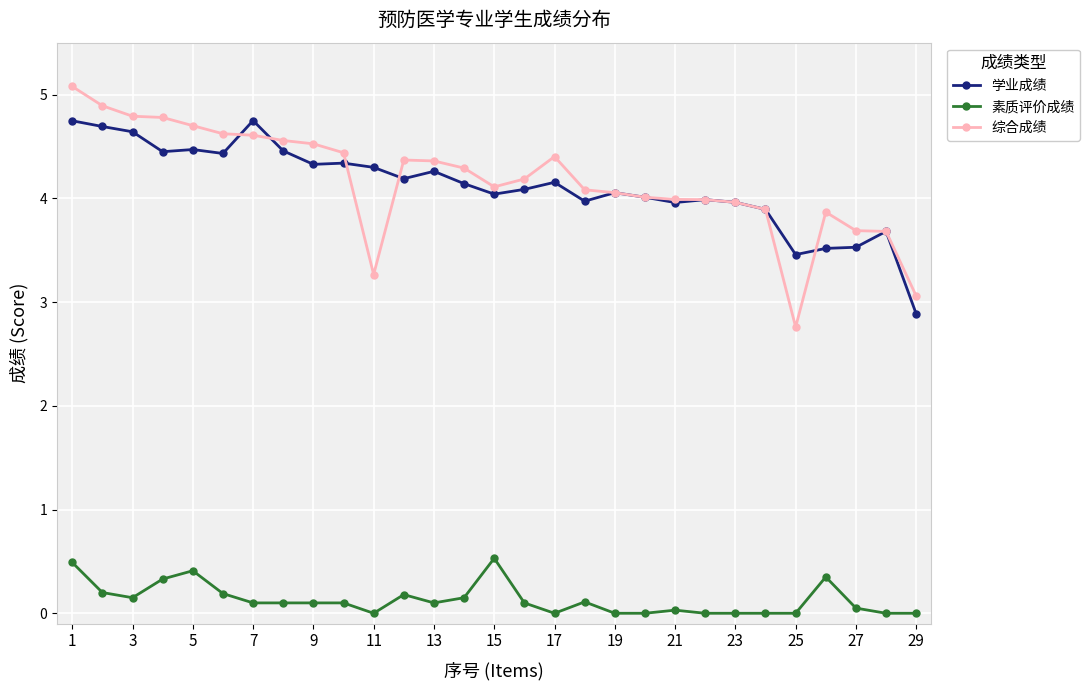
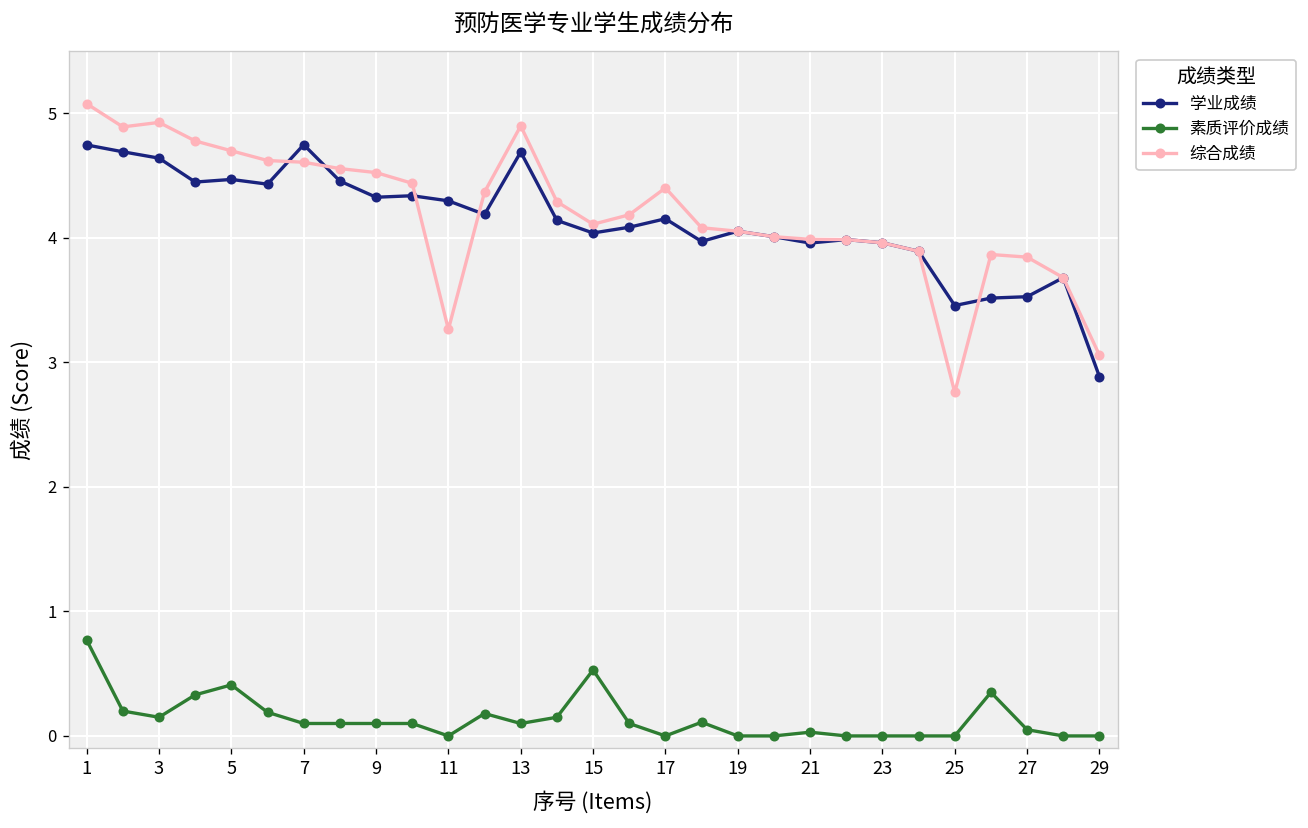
  {
    "学业成绩": {
      "1": 4.75,
      "3": 4.64,
      "5": 4.47,
      "7": 4.75,
      "9": 4.33,
      "11": 4.30,
-     "13": 4.26,
+     "13": 4.69,
      "15": 4.04,
      "17": 4.15,
      "21": 3.96,
      "25": 3.46,
      "27": 3.53,
      "29": 2.89
    },
    "素质评价成绩": {
-     "1": 0.49,
+     "1": 0.77,
      "3": 0.15,
      "5": 0.41,
      "7": 0.10,
      "9": 0.10,
      "11": 0.00,
      "13": 0.10,
      "15": 0.53,
      "17": 0.00,
      "19": 0.00,
      "21": 0.03,
      "23": 0.00,
      "25": 0.00,
      "27": 0.05,
      "29": 0.00
    },
    "综合成绩": {
      "1": 5.08,
-     "3": 4.79,
+     "3": 4.93,
      "5": 4.70,
      "7": 4.61,
      "9": 4.53,
      "11": 3.27,
-     "13": 4.36,
+     "13": 4.90,
      "15": 4.11,
      "17": 4.40,
      "21": 3.99,
      "25": 2.76,
-     "27": 3.69,
+     "27": 3.85,
      "29": 3.06
    }
  }
